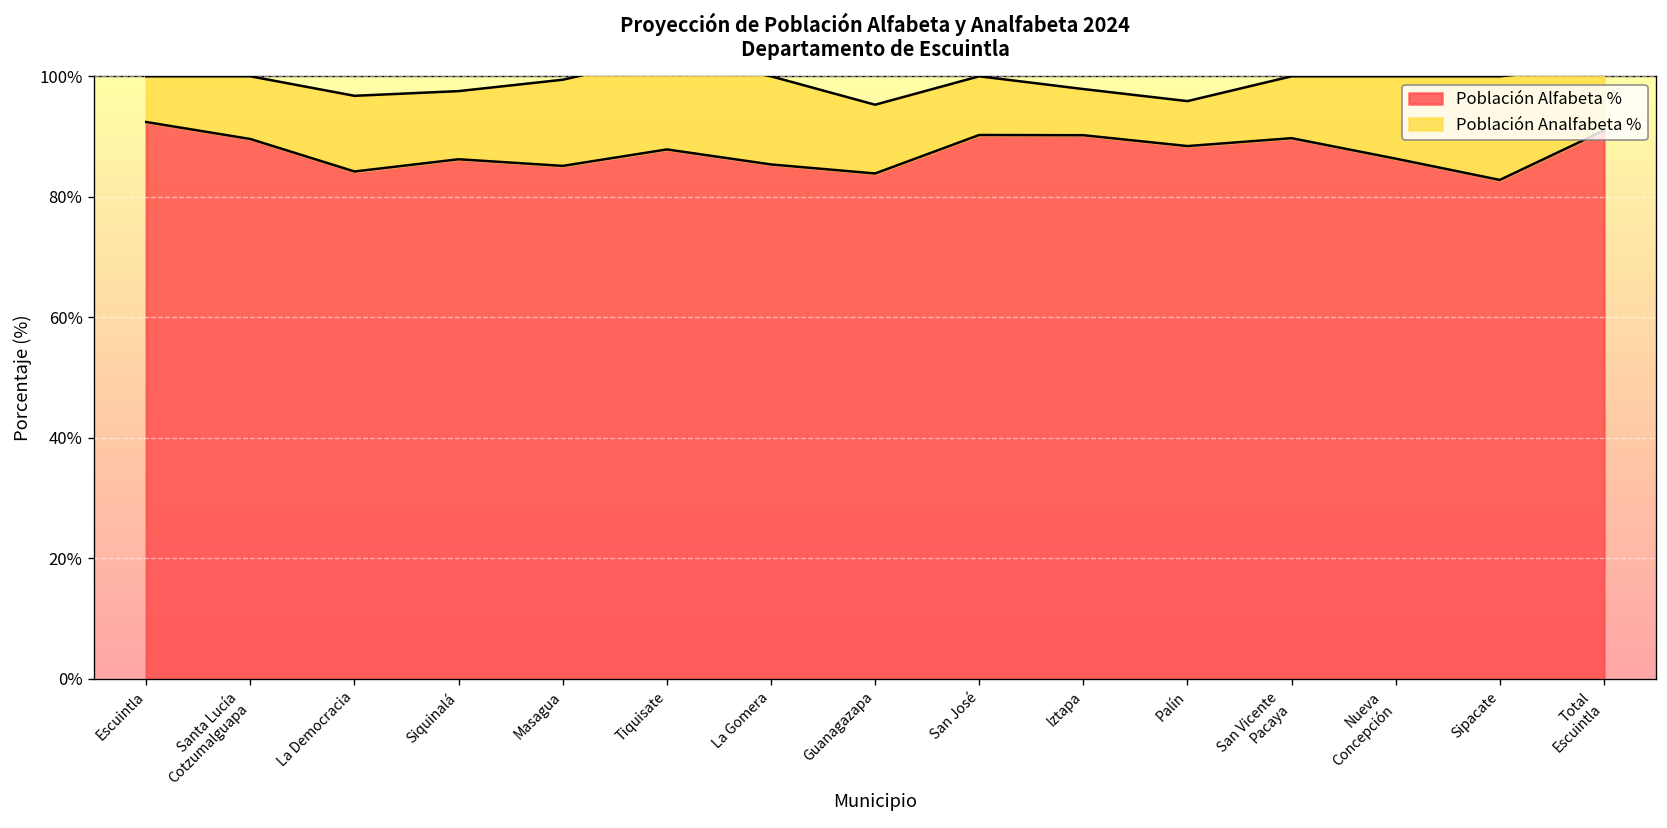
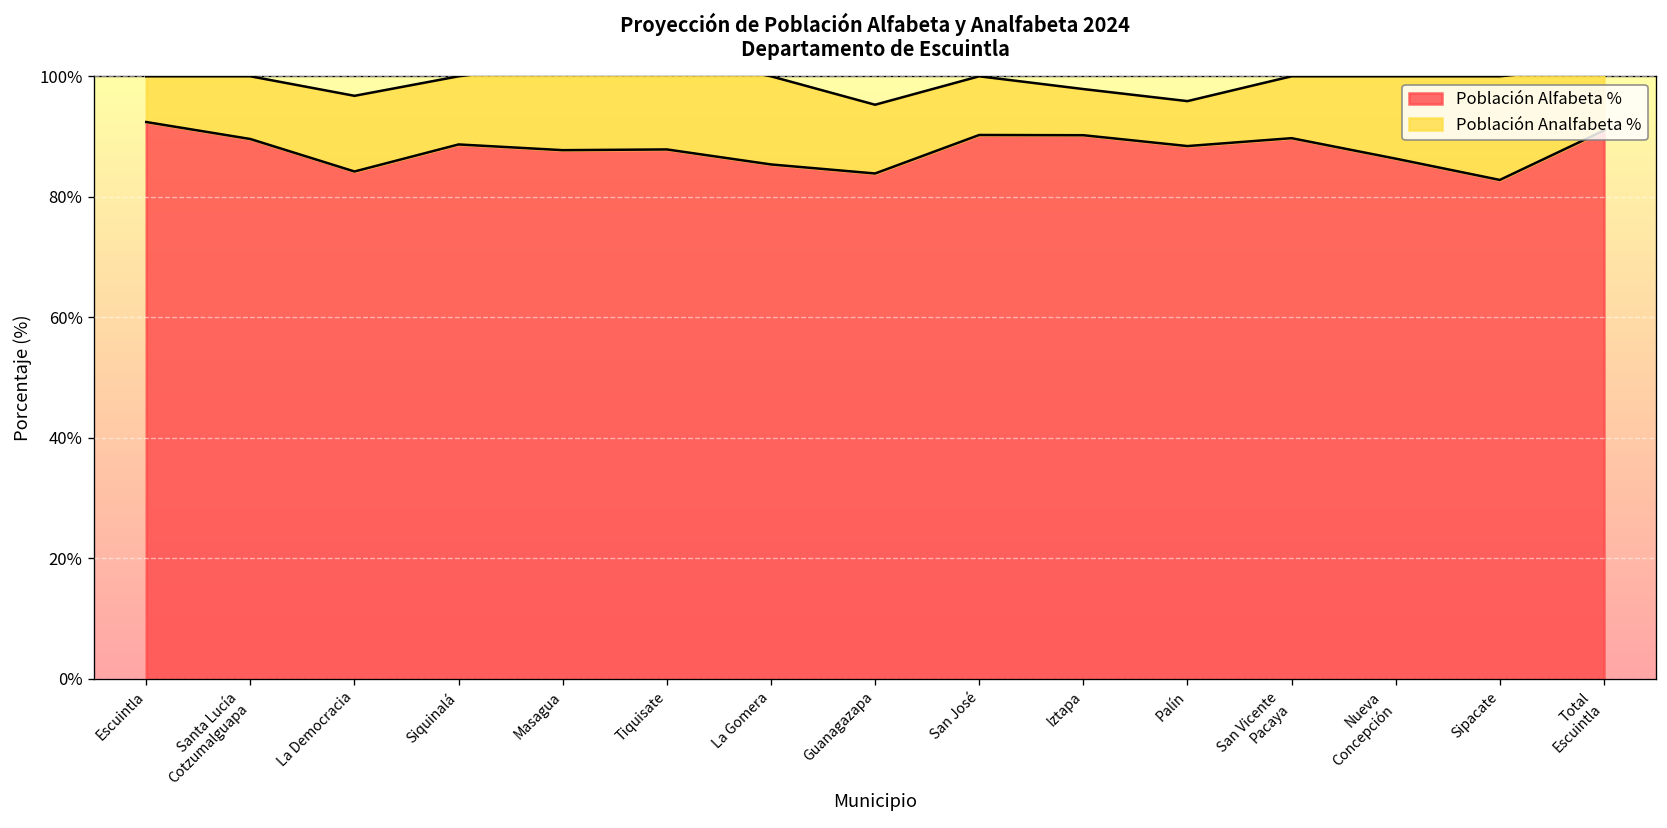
  {
    "Población Alfabeta %": {
      "Escuintla": "92%",
      "Santa Lucía Cotzumalguapa": "90%",
      "La Democracia": "84%",
-     "Siquinalá": "86%",
-     "Masagua": "85%",
+     "Siquinalá": "89%",
+     "Masagua": "88%",
      "Tiquisate": "88%",
      "La Gomera": "85%",
      "Guanagazapa": "84%",
      "San José": "90%",
      "Iztapa": "90%",
      "Palín": "88%",
      "San Vicente Pacaya": "90%",
      "Nueva Concepción": "86%",
      "Sipacate": "83%"
    },
    "Población Analfabeta %": {
      "Escuintla": "8%",
      "Santa Lucía Cotzumalguapa": "10%",
      "La Democracia": "13%",
      "Siquinalá": "11%",
      "La Gomera": "15%",
      "Guanagazapa": "11%",
      "San José": "10%",
      "Iztapa": "8%",
      "Palín": "7%",
      "San Vicente Pacaya": "10%",
      "Nueva Concepción": "14%",
      "Sipacate": "17%"
    }
  }
